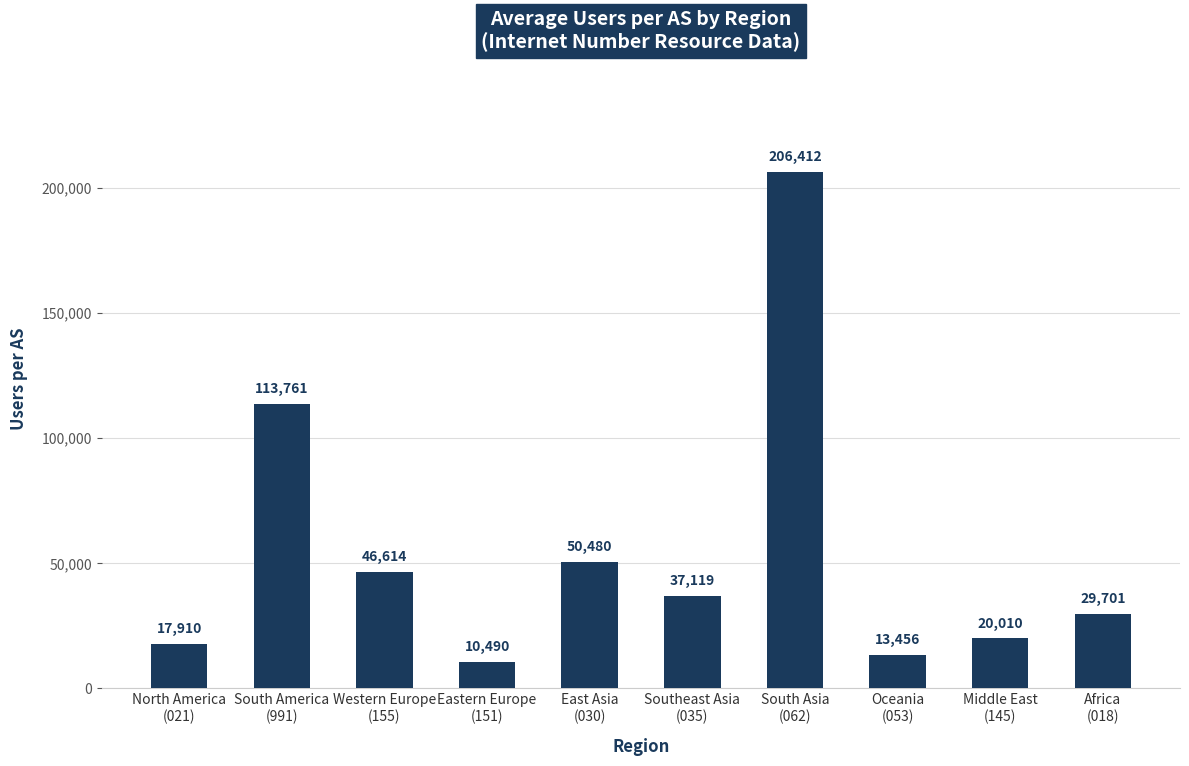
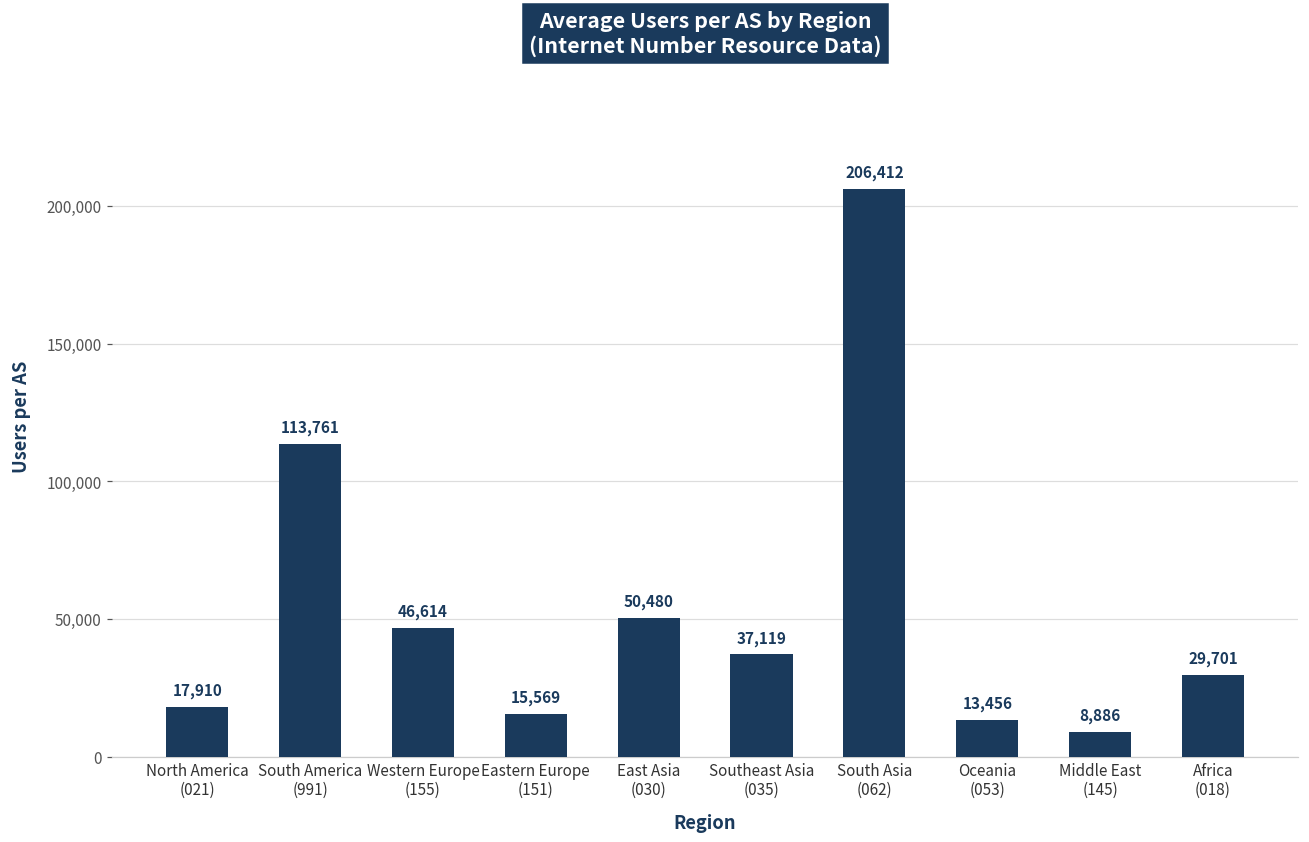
  {
    "North America (021)": "17,910",
    "South America (991)": "113,761",
    "Western Europe (155)": "46,614",
-   "Eastern Europe (151)": "10,490",
+   "Eastern Europe (151)": "15,569",
    "East Asia (030)": "50,480",
    "Southeast Asia (035)": "37,119",
    "South Asia (062)": "206,412",
    "Oceania (053)": "13,456",
-   "Middle East (145)": "20,010",
+   "Middle East (145)": "8,886",
    "Africa (018)": "29,701"
  }
